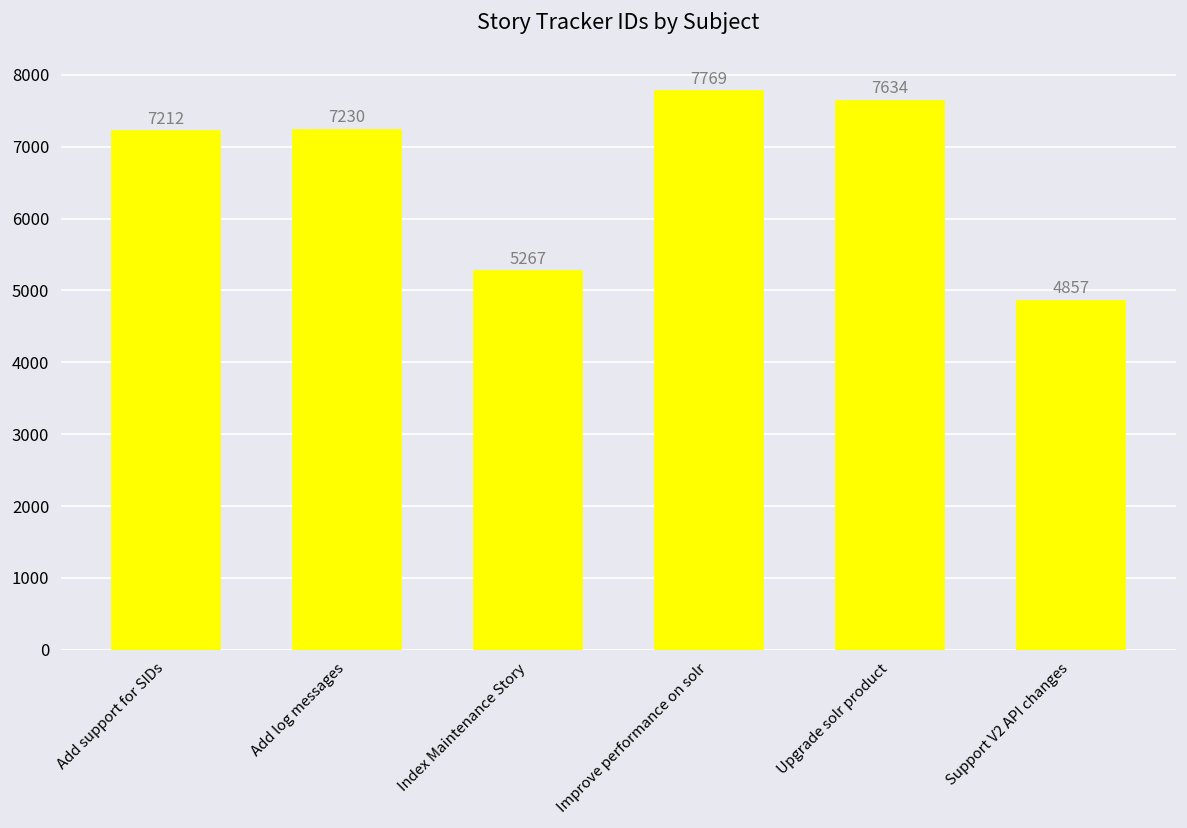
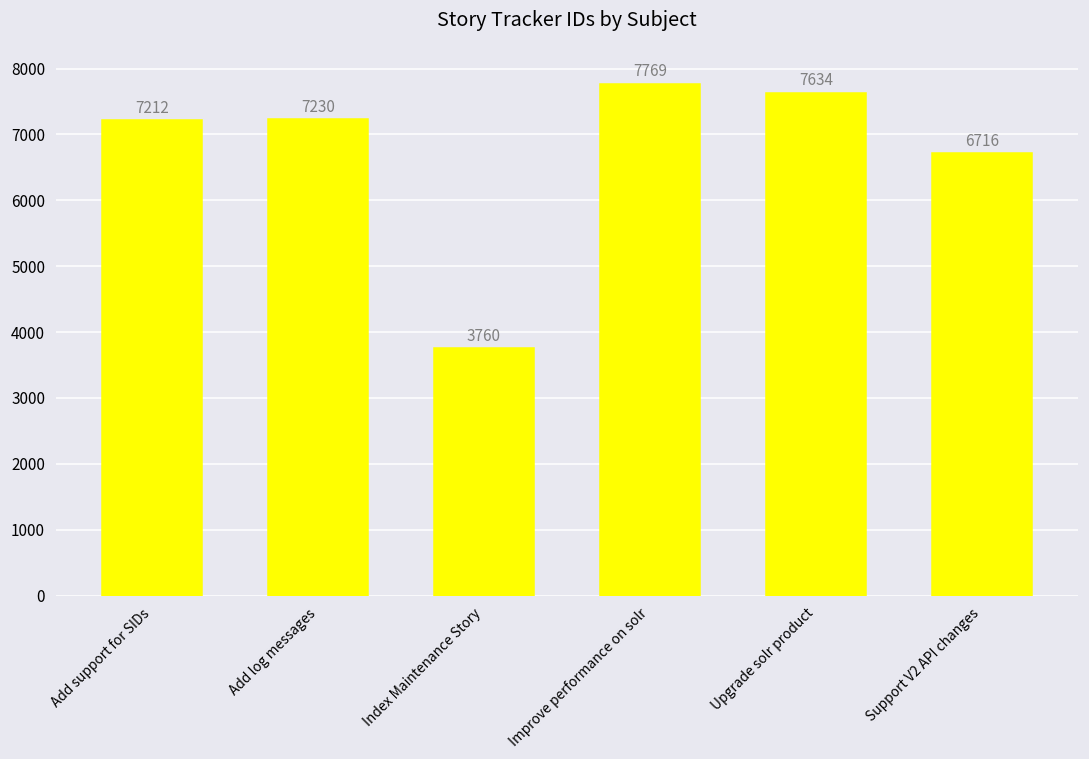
  {
    "Add support for SIDs": 7212,
    "Add log messages": 7230,
-   "Index Maintenance Story": 5267,
+   "Index Maintenance Story": 3760,
    "Improve performance on solr": 7769,
    "Upgrade solr product": 7634,
-   "Support V2 API changes": 4857
+   "Support V2 API changes": 6716
  }
